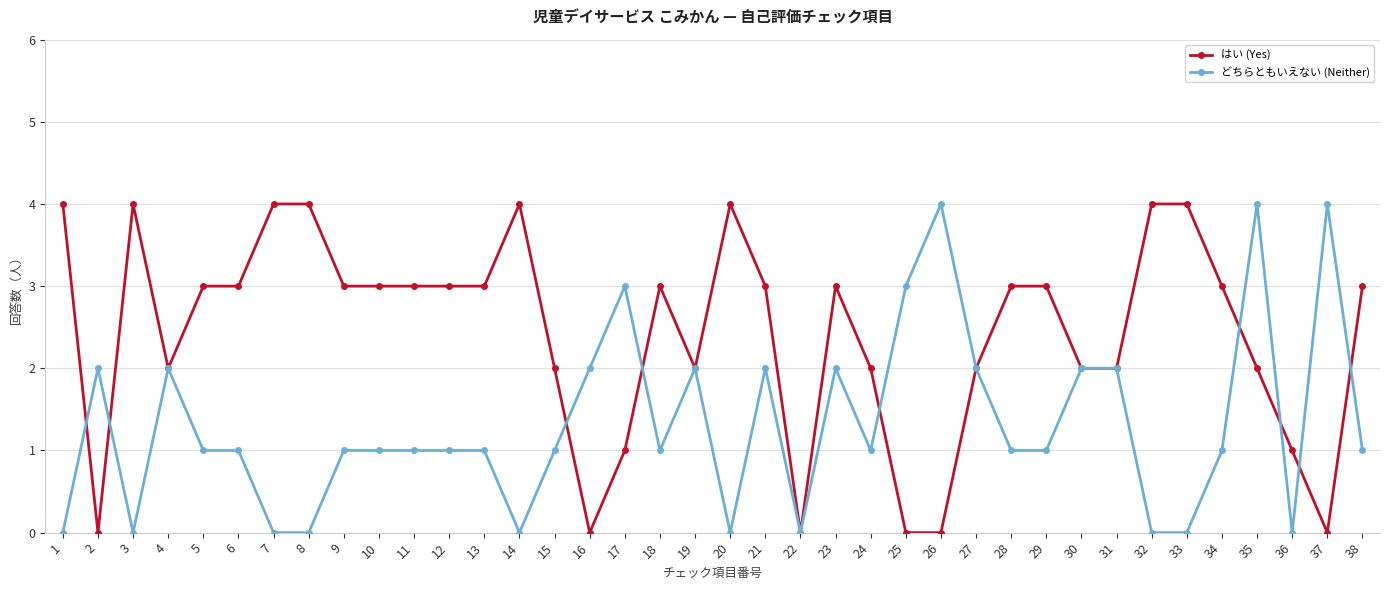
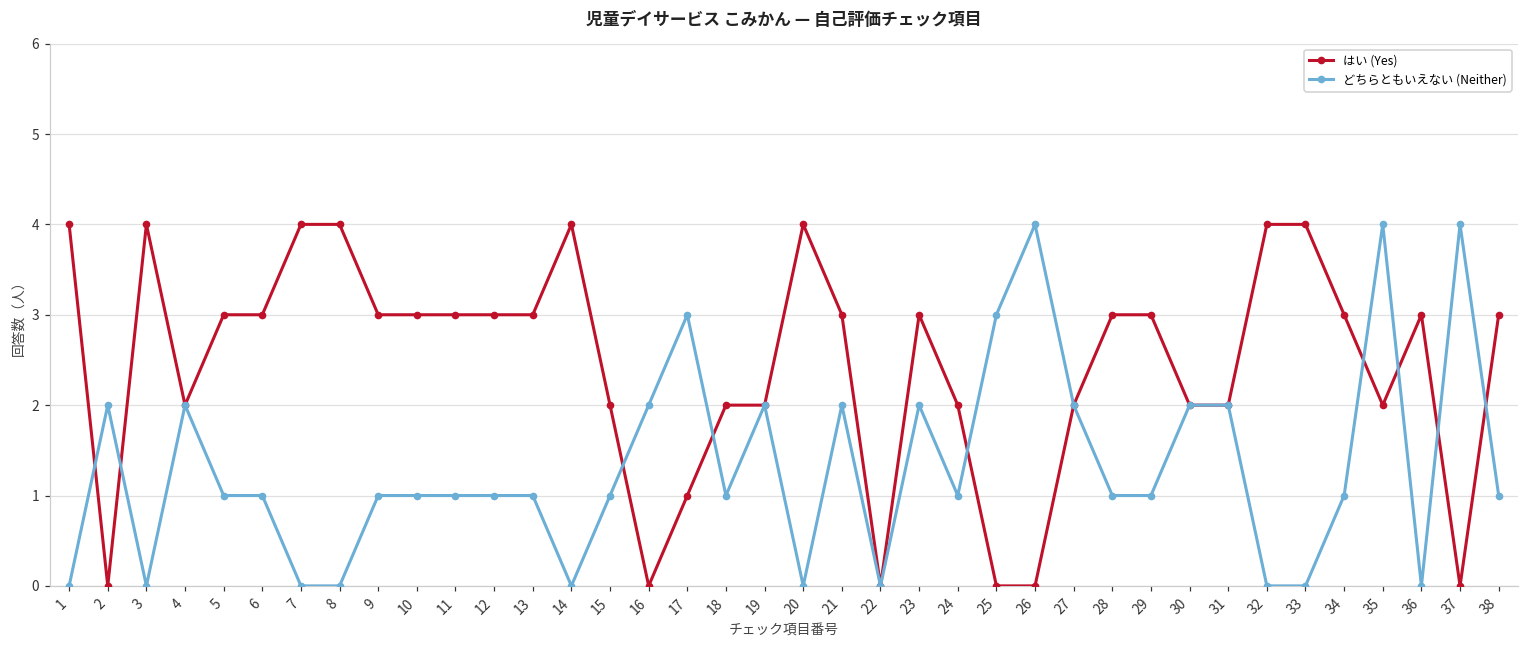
  {
    "はい (Yes)": {
      "1": 4,
      "2": 0,
      "3": 4,
      "5": 3,
      "6": 3,
      "7": 4,
      "8": 4,
      "9": 3,
      "10": 3,
      "11": 3,
      "12": 3,
      "13": 3,
      "14": 4,
      "15": 2,
      "16": 0,
      "17": 1,
-     "18": 3,
+     "18": 2,
      "20": 4,
      "21": 3,
      "23": 3,
      "24": 2,
      "25": 0,
      "26": 0,
      "28": 3,
      "29": 3,
      "32": 4,
      "33": 4,
      "34": 3,
      "35": 2,
-     "36": 1,
+     "36": 3,
      "37": 0,
      "38": 3
    },
    "どちらともいえない (Neither)": {
      "1": 0,
      "2": 2,
      "3": 0,
      "5": 1,
      "6": 1,
      "7": 0,
      "8": 0,
      "9": 1,
      "10": 1,
      "11": 1,
      "12": 1,
      "13": 1,
      "14": 0,
      "15": 1,
      "16": 2,
      "17": 3,
      "18": 1,
      "20": 0,
      "21": 2,
      "23": 2,
      "24": 1,
      "25": 3,
      "26": 4,
      "28": 1,
      "29": 1,
      "32": 0,
      "33": 0,
      "34": 1,
      "35": 4,
      "36": 0,
      "37": 4,
      "38": 1
    }
  }
